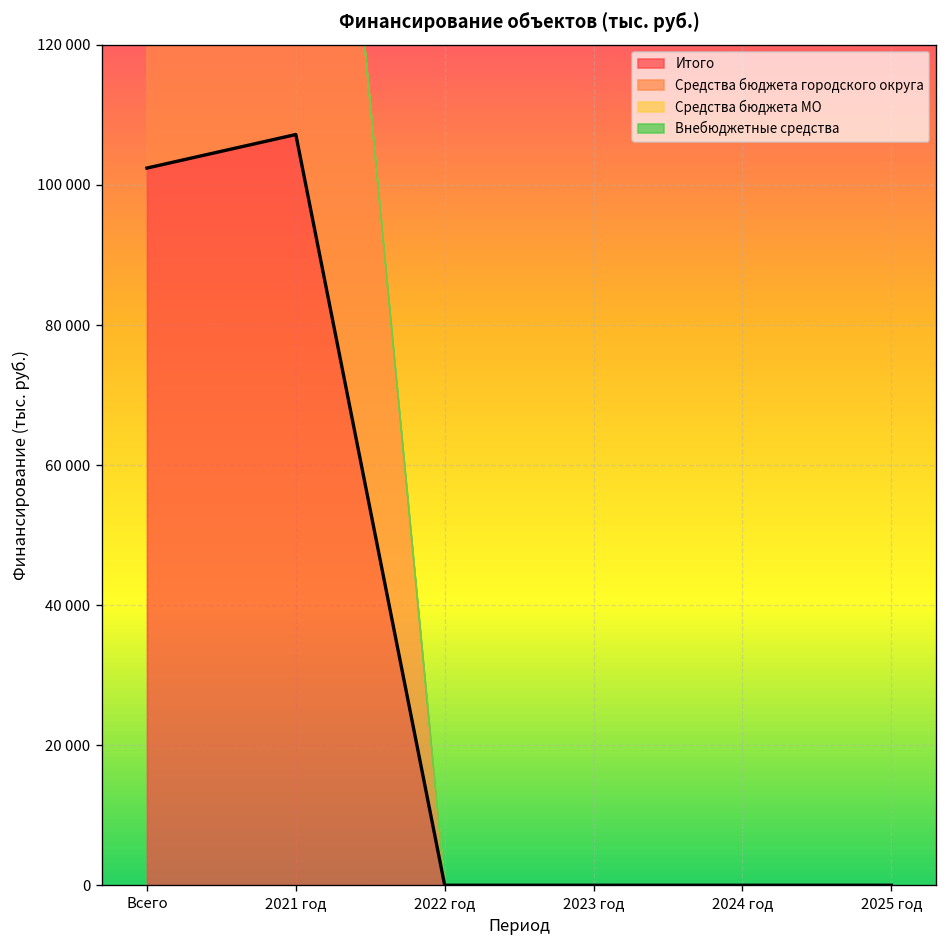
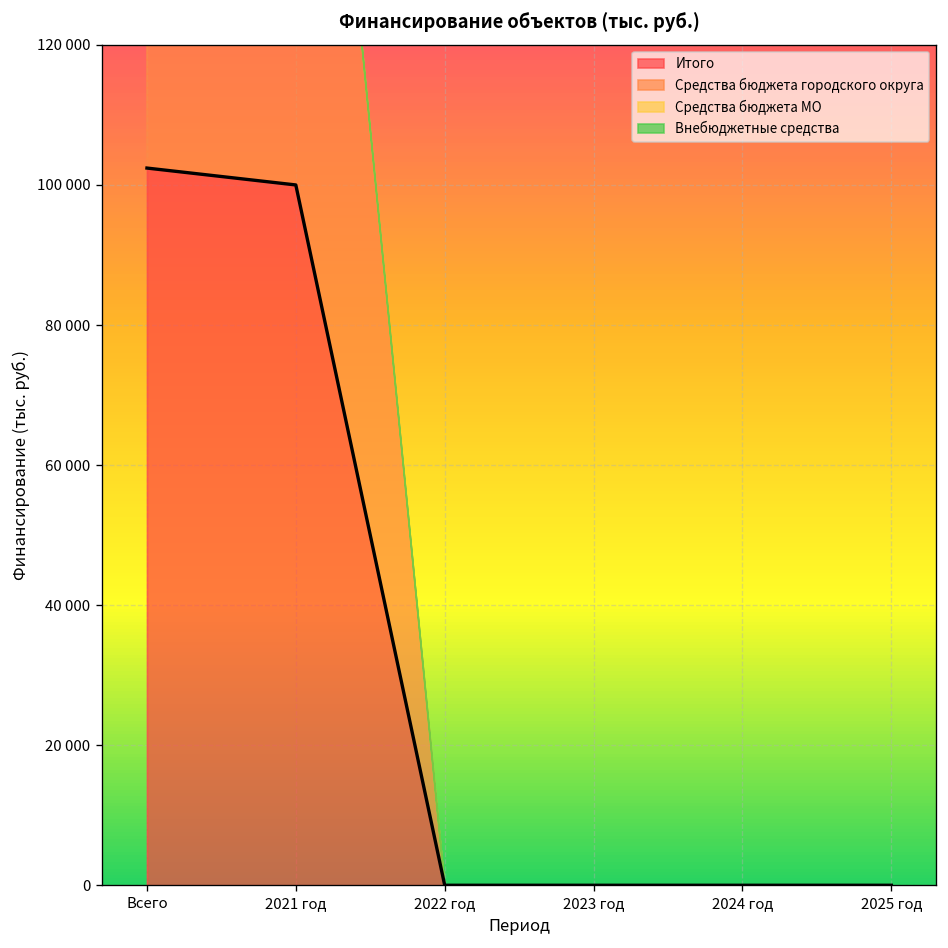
  {
    "Итого": {
      "Всего": 102000,
-     "2021 год": 107000
+     "2021 год": 100000
    }
  }
